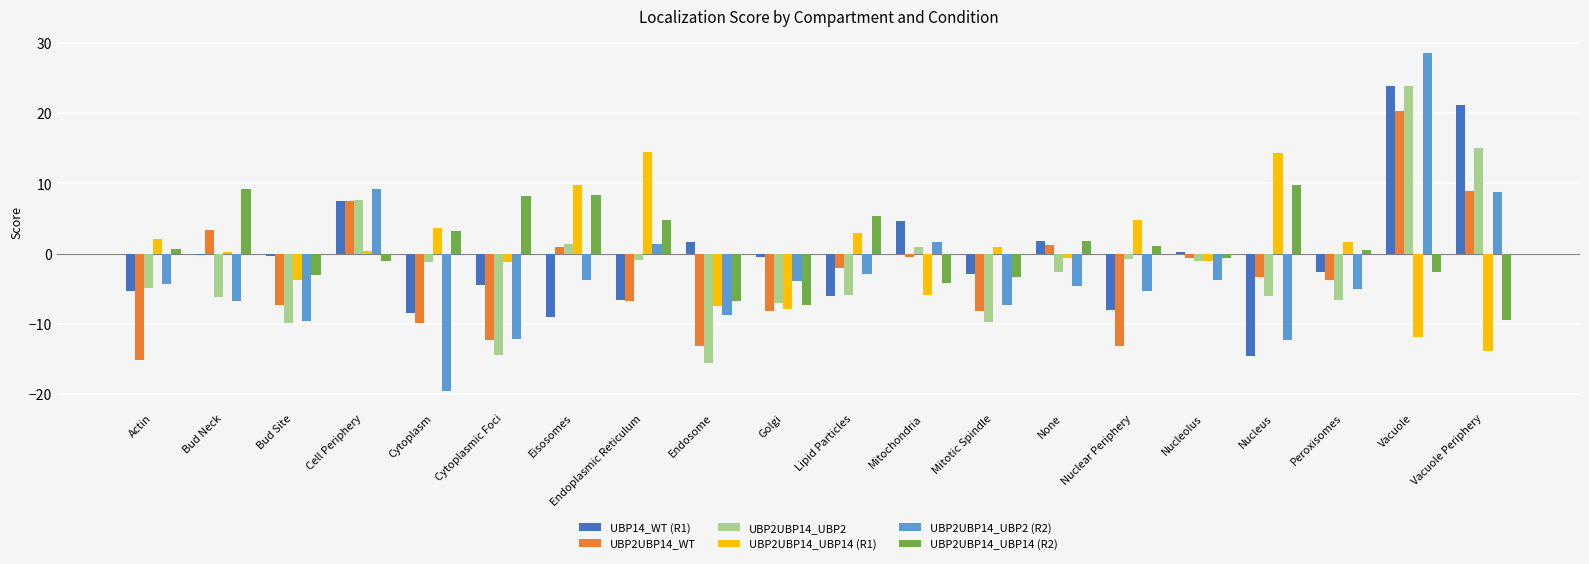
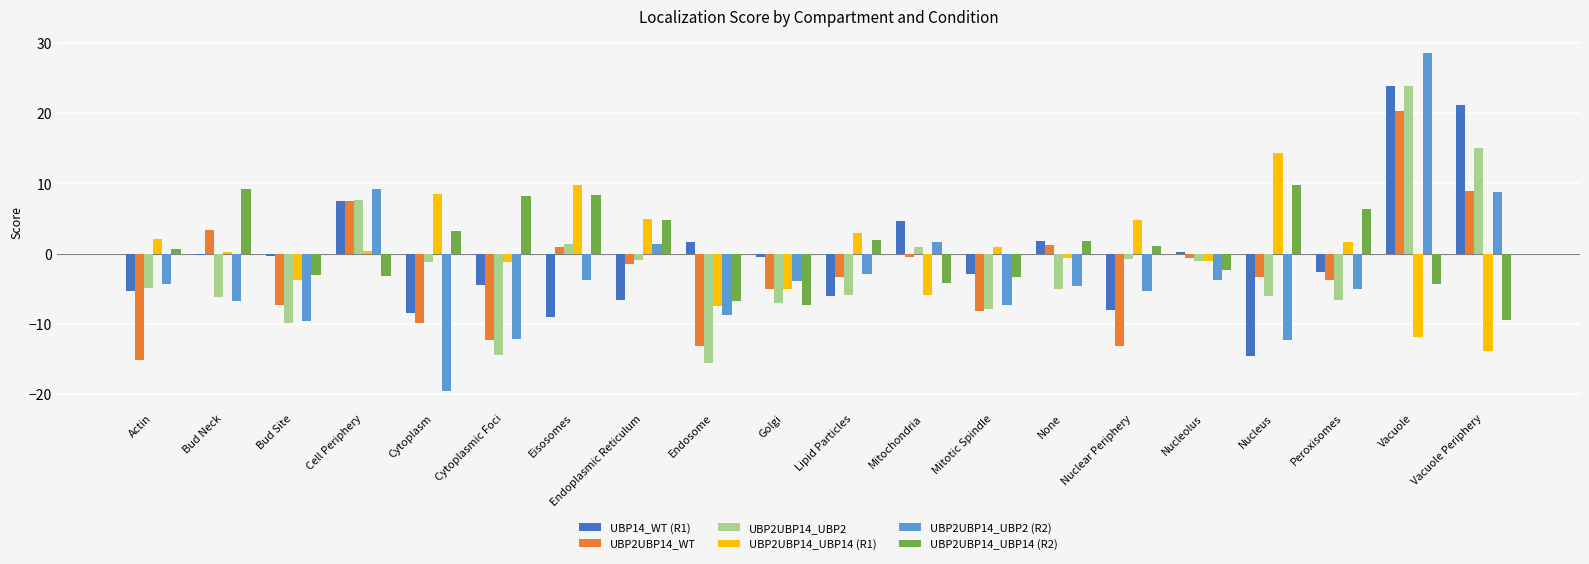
  {
    "UBP2UBP14_WT": {
      "Actin": -15,
      "Bud Neck": 3,
      "Bud Site": -7,
      "Cell Periphery": 8,
      "Cytoplasm": -10,
      "Cytoplasmic Foci": -12,
      "Eisosomes": 1,
-     "Endoplasmic Reticulum": -7,
+     "Endoplasmic Reticulum": -2,
      "Endosome": -13,
-     "Golgi": -8,
-     "Lipid Particles": -2,
+     "Golgi": -5,
+     "Lipid Particles": -3,
      "Mitochondria": -1,
      "Mitotic Spindle": -8,
      "None": 1,
      "Nuclear Periphery": -13,
      "Nucleolus": -1,
      "Nucleus": -3,
      "Peroxisomes": -4,
      "Vacuole": 20,
      "Vacuole Periphery": 9
    },
    "UBP2UBP14_UBP2": {
      "Actin": -5,
      "Bud Neck": -6,
      "Bud Site": -10,
      "Cell Periphery": 8,
      "Cytoplasm": -1,
      "Cytoplasmic Foci": -14,
      "Eisosomes": 1,
      "Endoplasmic Reticulum": -1,
      "Endosome": -16,
      "Golgi": -7,
      "Lipid Particles": -6,
      "Mitochondria": 1,
-     "Mitotic Spindle": -10,
-     "None": -3,
+     "Mitotic Spindle": -8,
+     "None": -5,
      "Nuclear Periphery": -1,
      "Nucleolus": -1,
      "Nucleus": -6,
      "Peroxisomes": -7,
      "Vacuole": 24,
      "Vacuole Periphery": 15
    },
    "UBP2UBP14_UBP14 (R1)": {
      "Actin": 2,
      "Bud Site": -4,
-     "Cytoplasm": 4,
+     "Cytoplasm": 9,
      "Cytoplasmic Foci": -1,
      "Eisosomes": 10,
-     "Endoplasmic Reticulum": 14,
+     "Endoplasmic Reticulum": 5,
      "Endosome": -7,
-     "Golgi": -8,
+     "Golgi": -5,
      "Lipid Particles": 3,
      "Mitochondria": -6,
      "Mitotic Spindle": 1,
      "None": -1,
      "Nuclear Periphery": 5,
      "Nucleolus": -1,
      "Nucleus": 14,
      "Peroxisomes": 2,
      "Vacuole": -12,
      "Vacuole Periphery": -14
    },
    "UBP2UBP14_UBP14 (R2)": {
      "Actin": 1,
      "Bud Neck": 9,
      "Bud Site": -3,
-     "Cell Periphery": -1,
+     "Cell Periphery": -3,
      "Cytoplasm": 3,
      "Cytoplasmic Foci": 8,
      "Eisosomes": 8,
      "Endoplasmic Reticulum": 5,
      "Endosome": -7,
      "Golgi": -7,
-     "Lipid Particles": 5,
+     "Lipid Particles": 2,
      "Mitochondria": -4,
      "Mitotic Spindle": -3,
      "None": 2,
      "Nuclear Periphery": 1,
-     "Nucleolus": -1,
+     "Nucleolus": -2,
      "Nucleus": 10,
-     "Peroxisomes": 1,
-     "Vacuole": -3,
+     "Peroxisomes": 6,
+     "Vacuole": -4,
      "Vacuole Periphery": -10
    }
  }
